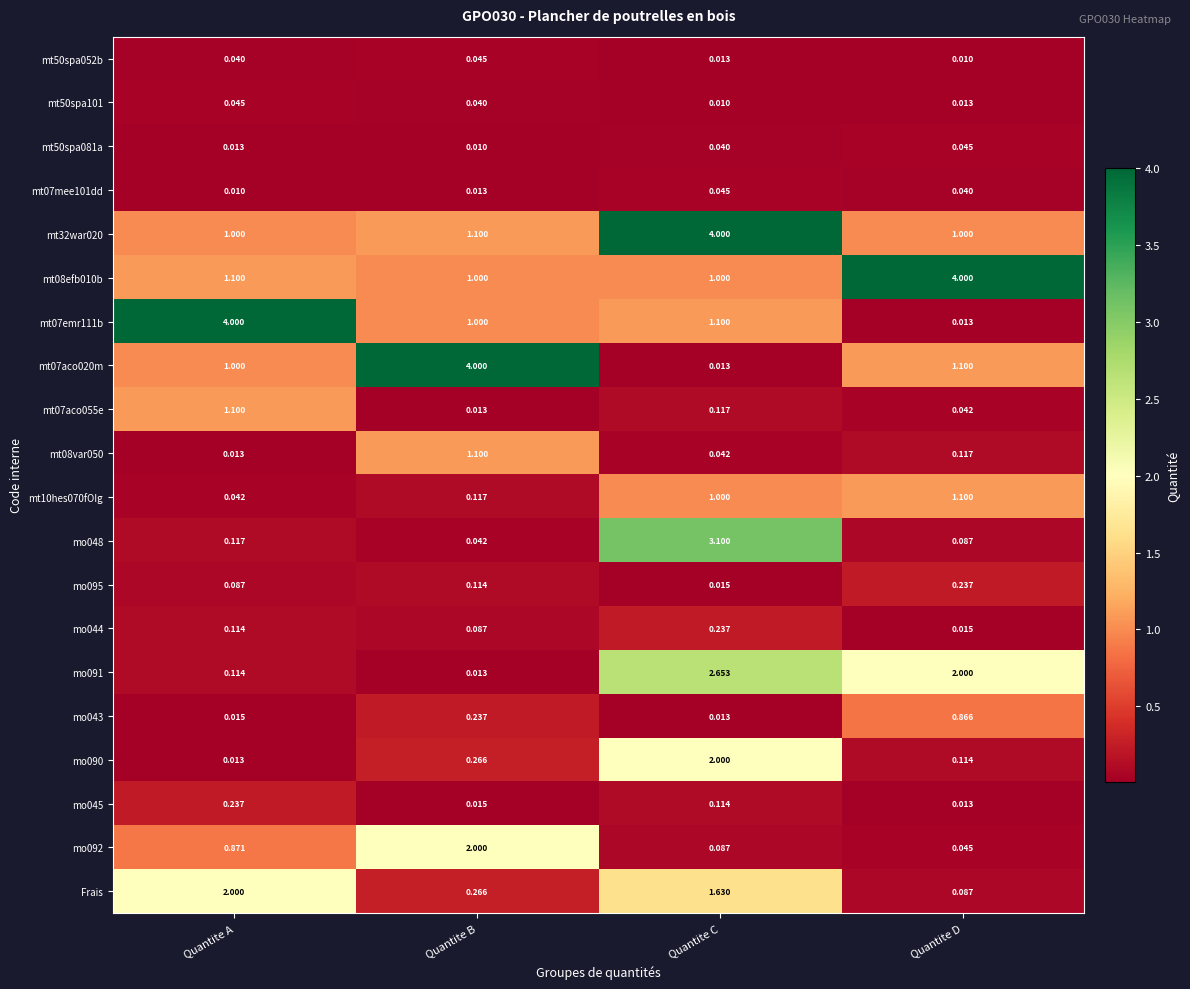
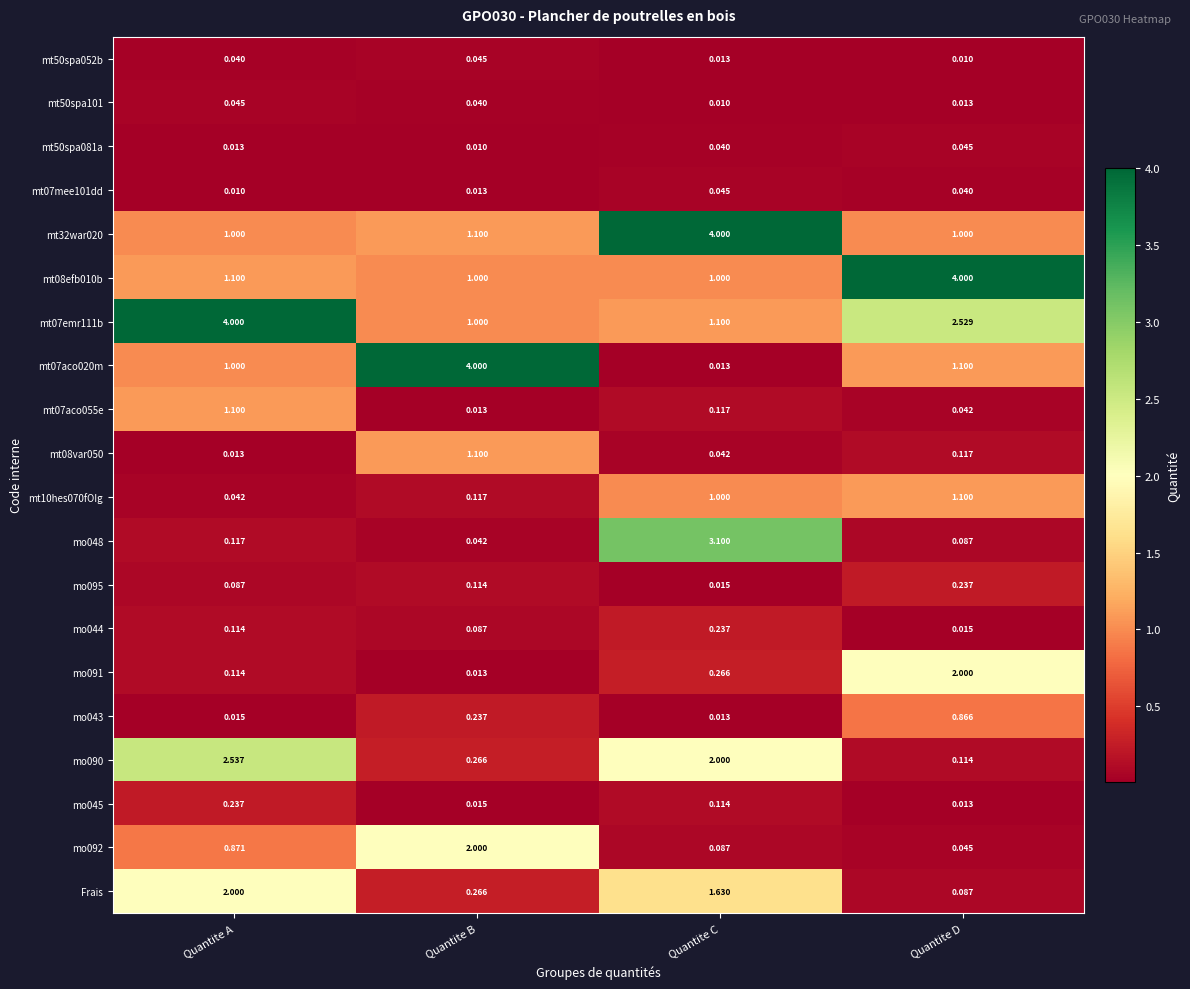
  {
    "mt50spa052b": {
      "Quantite A": 0.040,
      "Quantite B": 0.045,
      "Quantite C": 0.013,
      "Quantite D": 0.010
    },
    "mt50spa101": {
      "Quantite A": 0.045,
      "Quantite B": 0.040,
      "Quantite C": 0.010,
      "Quantite D": 0.013
    },
    "mt50spa081a": {
      "Quantite A": 0.013,
      "Quantite B": 0.010,
      "Quantite C": 0.040,
      "Quantite D": 0.045
    },
    "mt07mee101dd": {
      "Quantite A": 0.010,
      "Quantite B": 0.013,
      "Quantite C": 0.045,
      "Quantite D": 0.040
    },
    "mt32war020": {
      "Quantite A": 1.000,
      "Quantite B": 1.100,
      "Quantite C": 4.000,
      "Quantite D": 1.000
    },
    "mt08efb010b": {
      "Quantite A": 1.100,
      "Quantite B": 1.000,
      "Quantite C": 1.000,
      "Quantite D": 4.000
    },
    "mt07emr111b": {
      "Quantite A": 4.000,
      "Quantite B": 1.000,
      "Quantite C": 1.100,
-     "Quantite D": 0.013
+     "Quantite D": 2.529
    },
    "mt07aco020m": {
      "Quantite A": 1.000,
      "Quantite B": 4.000,
      "Quantite C": 0.013,
      "Quantite D": 1.100
    },
    "mt07aco055e": {
      "Quantite A": 1.100,
      "Quantite B": 0.013,
      "Quantite C": 0.117,
      "Quantite D": 0.042
    },
    "mt08var050": {
      "Quantite A": 0.013,
      "Quantite B": 1.100,
      "Quantite C": 0.042,
      "Quantite D": 0.117
    },
    "mt10hes070fOIg": {
      "Quantite A": 0.042,
      "Quantite B": 0.117,
      "Quantite C": 1.000,
      "Quantite D": 1.100
    },
    "mo048": {
      "Quantite A": 0.117,
      "Quantite B": 0.042,
      "Quantite C": 3.100,
      "Quantite D": 0.087
    },
    "mo095": {
      "Quantite A": 0.087,
      "Quantite B": 0.114,
      "Quantite C": 0.015,
      "Quantite D": 0.237
    },
    "mo044": {
      "Quantite A": 0.114,
      "Quantite B": 0.087,
      "Quantite C": 0.237,
      "Quantite D": 0.015
    },
    "mo091": {
      "Quantite A": 0.114,
      "Quantite B": 0.013,
-     "Quantite C": 2.653,
+     "Quantite C": 0.266,
      "Quantite D": 2.000
    },
    "mo043": {
      "Quantite A": 0.015,
      "Quantite B": 0.237,
      "Quantite C": 0.013,
      "Quantite D": 0.866
    },
    "mo090": {
-     "Quantite A": 0.013,
+     "Quantite A": 2.537,
      "Quantite B": 0.266,
      "Quantite C": 2.000,
      "Quantite D": 0.114
    },
    "mo045": {
      "Quantite A": 0.237,
      "Quantite B": 0.015,
      "Quantite C": 0.114,
      "Quantite D": 0.013
    },
    "mo092": {
      "Quantite A": 0.871,
      "Quantite B": 2.000,
      "Quantite C": 0.087,
      "Quantite D": 0.045
    },
    "Frais": {
      "Quantite A": 2.000,
      "Quantite B": 0.266,
      "Quantite C": 1.630,
      "Quantite D": 0.087
    }
  }
